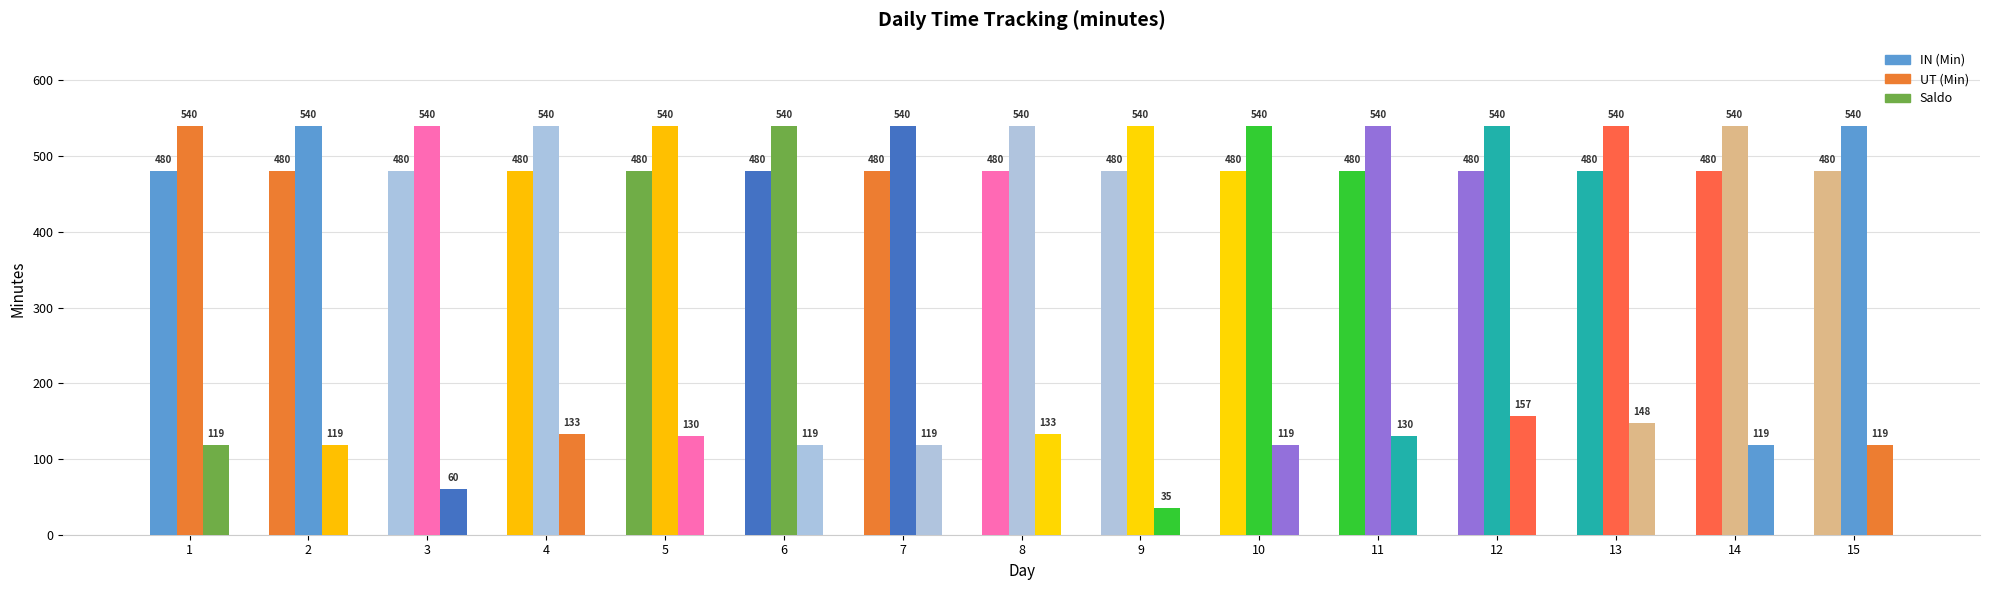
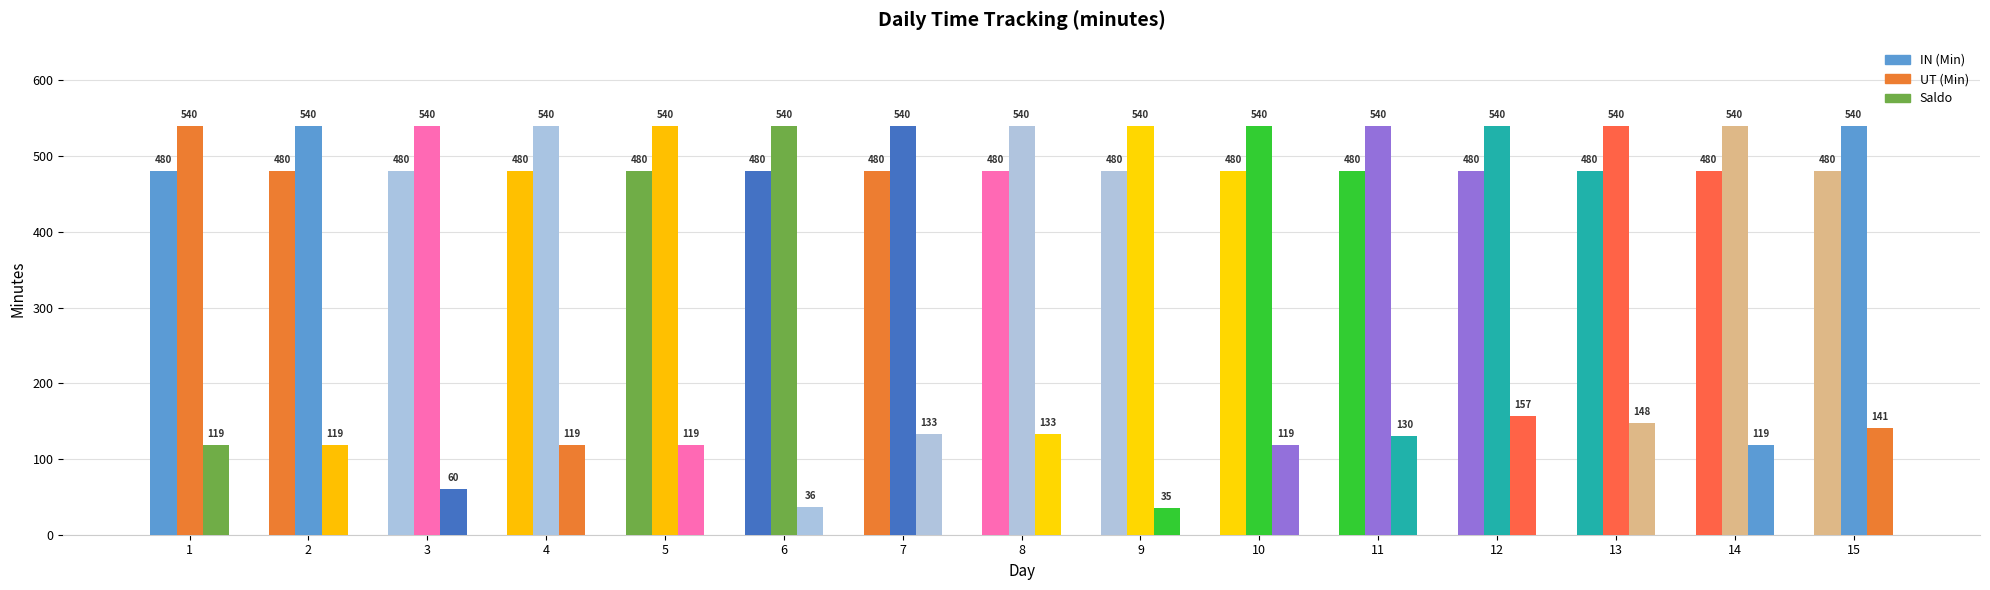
  {
    "IN (Min)": {
      "1": 480,
      "2": 480,
      "3": 480,
      "4": 480,
      "5": 480,
      "6": 480,
      "7": 480,
      "8": 480,
      "9": 480,
      "10": 480,
      "11": 480,
      "12": 480,
      "13": 480,
      "14": 480,
      "15": 480
    },
    "UT (Min)": {
      "1": 540,
      "2": 540,
      "3": 540,
      "4": 540,
      "5": 540,
      "6": 540,
      "7": 540,
      "8": 540,
      "9": 540,
      "10": 540,
      "11": 540,
      "12": 540,
      "13": 540,
      "14": 540,
      "15": 540
    },
    "Saldo": {
      "1": 119,
      "2": 119,
      "3": 60,
-     "4": 133,
-     "5": 130,
-     "6": 119,
-     "7": 119,
+     "4": 119,
+     "5": 119,
+     "6": 36,
+     "7": 133,
      "8": 133,
      "9": 35,
      "10": 119,
      "11": 130,
      "12": 157,
      "13": 148,
      "14": 119,
-     "15": 119
+     "15": 141
    }
  }
